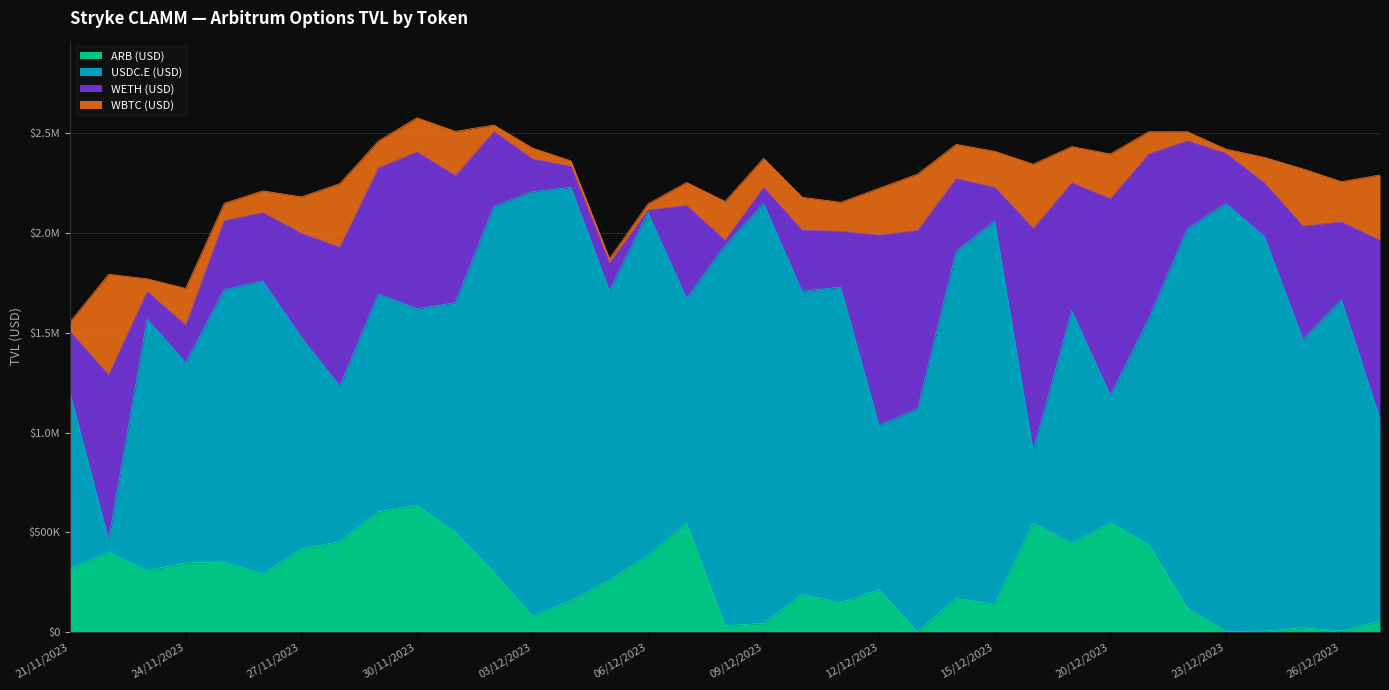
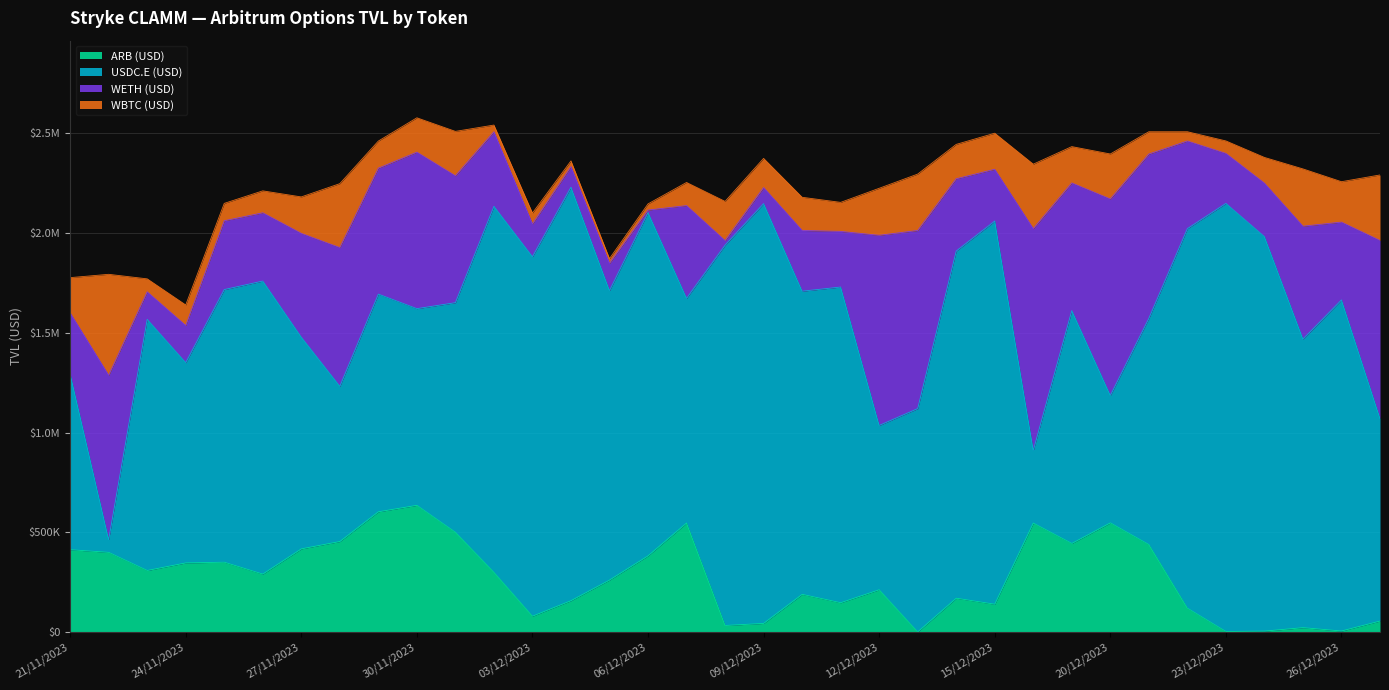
  {
    "ARB (USD)": {
-     "21/11/2023": "$320000",
+     "21/11/2023": "$410000",
      "24/11/2023": "$350000",
      "27/11/2023": "$420000",
      "30/11/2023": "$640000",
      "03/12/2023": "$80000",
      "06/12/2023": "$380000",
      "09/12/2023": "$40000",
      "12/12/2023": "$210000",
      "15/12/2023": "$140000",
      "20/12/2023": "$550000",
      "23/12/2023": "$0",
      "26/12/2023": "$0"
    },
    "USDC.E (USD)": {
      "21/11/2023": "$880000",
      "24/11/2023": "$1000000",
      "27/11/2023": "$1060000",
      "30/11/2023": "$990000",
-     "03/12/2023": "$2130000",
+     "03/12/2023": "$1800000",
      "09/12/2023": "$2110000",
      "12/12/2023": "$820000",
      "15/12/2023": "$1920000",
      "20/12/2023": "$640000",
      "23/12/2023": "$2150000",
      "26/12/2023": "$1660000"
    },
    "WETH (USD)": {
      "21/11/2023": "$310000",
      "24/11/2023": "$190000",
      "27/11/2023": "$520000",
      "30/11/2023": "$780000",
      "03/12/2023": "$160000",
      "09/12/2023": "$80000",
      "12/12/2023": "$950000",
-     "15/12/2023": "$170000",
+     "15/12/2023": "$260000",
      "20/12/2023": "$990000",
      "23/12/2023": "$250000",
      "26/12/2023": "$390000"
    },
    "WBTC (USD)": {
-     "21/11/2023": "$50000",
-     "24/11/2023": "$190000",
+     "21/11/2023": "$180000",
+     "24/11/2023": "$100000",
      "27/11/2023": "$180000",
      "30/11/2023": "$170000",
      "03/12/2023": "$50000",
      "06/12/2023": "$30000",
      "09/12/2023": "$150000",
      "12/12/2023": "$240000",
      "15/12/2023": "$180000",
      "20/12/2023": "$230000",
-     "23/12/2023": "$20000",
+     "23/12/2023": "$60000",
      "26/12/2023": "$200000"
    }
  }
